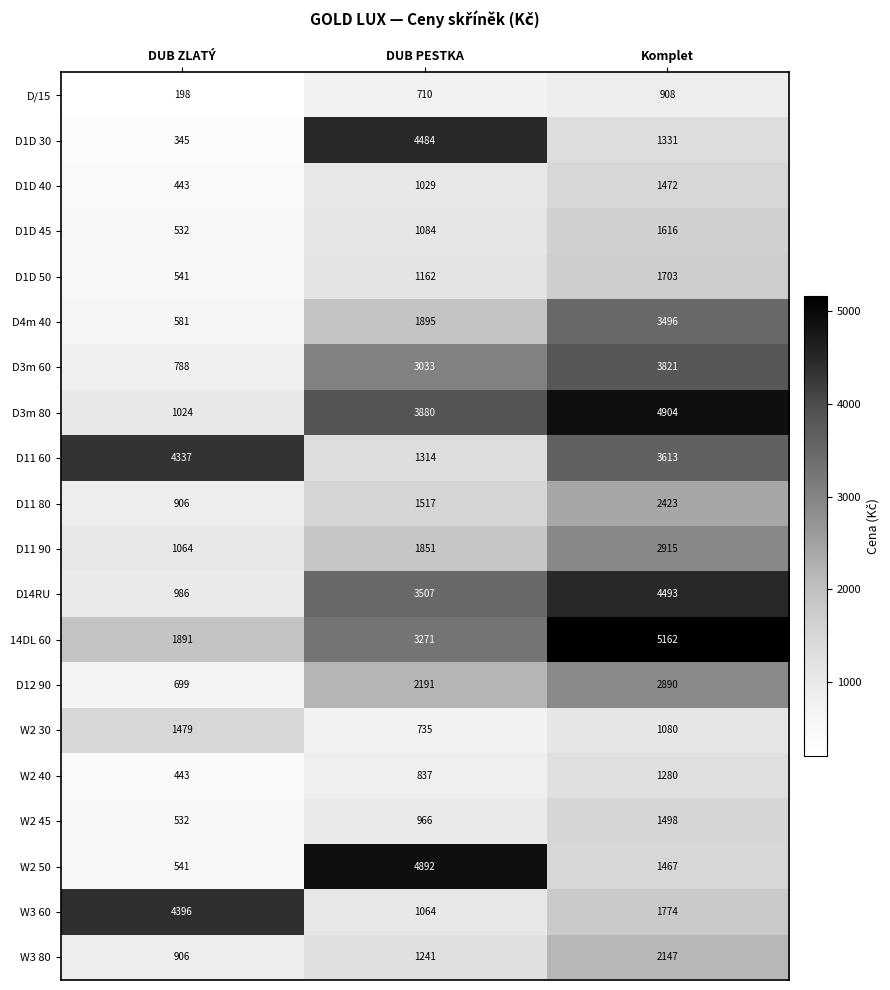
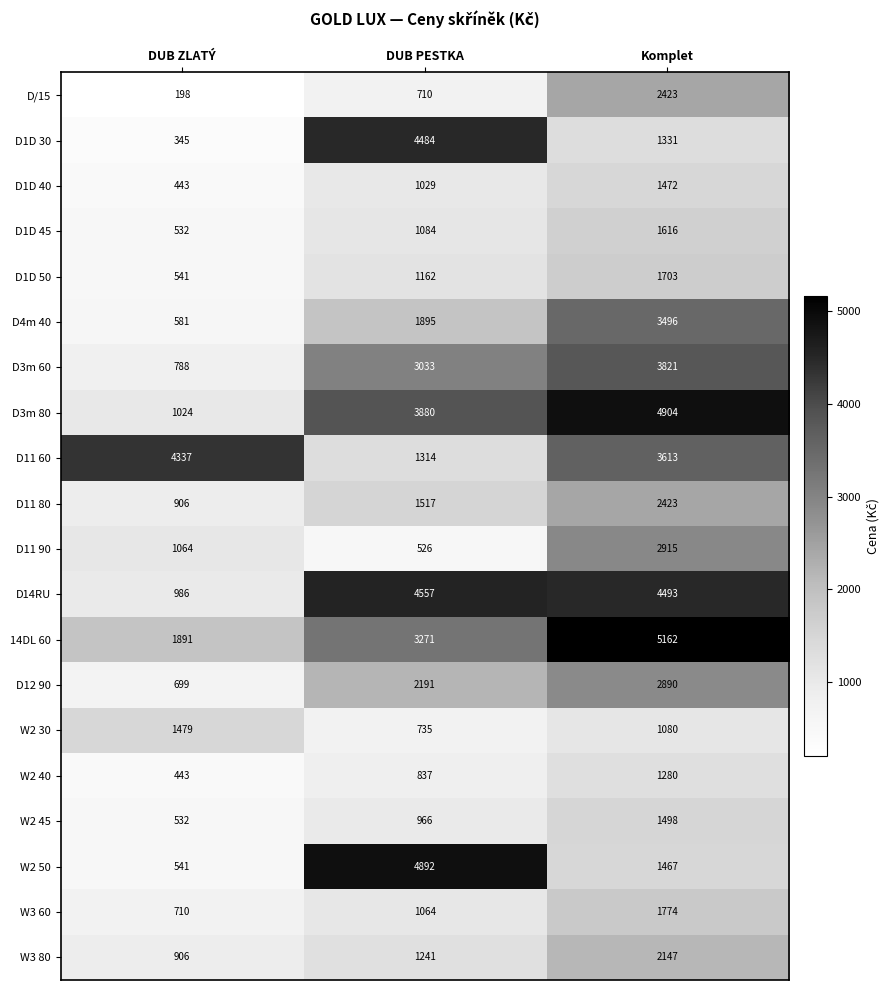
  {
    "D/15": {
      "DUB ZLATÝ": 198,
      "DUB PESTKA": 710,
-     "Komplet": 908
+     "Komplet": 2423
    },
    "D1D 30": {
      "DUB ZLATÝ": 345,
      "DUB PESTKA": 4484,
      "Komplet": 1331
    },
    "D1D 40": {
      "DUB ZLATÝ": 443,
      "DUB PESTKA": 1029,
      "Komplet": 1472
    },
    "D1D 45": {
      "DUB ZLATÝ": 532,
      "DUB PESTKA": 1084,
      "Komplet": 1616
    },
    "D1D 50": {
      "DUB ZLATÝ": 541,
      "DUB PESTKA": 1162,
      "Komplet": 1703
    },
    "D4m 40": {
      "DUB ZLATÝ": 581,
      "DUB PESTKA": 1895,
      "Komplet": 3496
    },
    "D3m 60": {
      "DUB ZLATÝ": 788,
      "DUB PESTKA": 3033,
      "Komplet": 3821
    },
    "D3m 80": {
      "DUB ZLATÝ": 1024,
      "DUB PESTKA": 3880,
      "Komplet": 4904
    },
    "D11 60": {
      "DUB ZLATÝ": 4337,
      "DUB PESTKA": 1314,
      "Komplet": 3613
    },
    "D11 80": {
      "DUB ZLATÝ": 906,
      "DUB PESTKA": 1517,
      "Komplet": 2423
    },
    "D11 90": {
      "DUB ZLATÝ": 1064,
-     "DUB PESTKA": 1851,
+     "DUB PESTKA": 526,
      "Komplet": 2915
    },
    "D14RU": {
      "DUB ZLATÝ": 986,
-     "DUB PESTKA": 3507,
+     "DUB PESTKA": 4557,
      "Komplet": 4493
    },
    "14DL 60": {
      "DUB ZLATÝ": 1891,
      "DUB PESTKA": 3271,
      "Komplet": 5162
    },
    "D12 90": {
      "DUB ZLATÝ": 699,
      "DUB PESTKA": 2191,
      "Komplet": 2890
    },
    "W2 30": {
      "DUB ZLATÝ": 1479,
      "DUB PESTKA": 735,
      "Komplet": 1080
    },
    "W2 40": {
      "DUB ZLATÝ": 443,
      "DUB PESTKA": 837,
      "Komplet": 1280
    },
    "W2 45": {
      "DUB ZLATÝ": 532,
      "DUB PESTKA": 966,
      "Komplet": 1498
    },
    "W2 50": {
      "DUB ZLATÝ": 541,
      "DUB PESTKA": 4892,
      "Komplet": 1467
    },
    "W3 60": {
-     "DUB ZLATÝ": 4396,
+     "DUB ZLATÝ": 710,
      "DUB PESTKA": 1064,
      "Komplet": 1774
    },
    "W3 80": {
      "DUB ZLATÝ": 906,
      "DUB PESTKA": 1241,
      "Komplet": 2147
    }
  }
